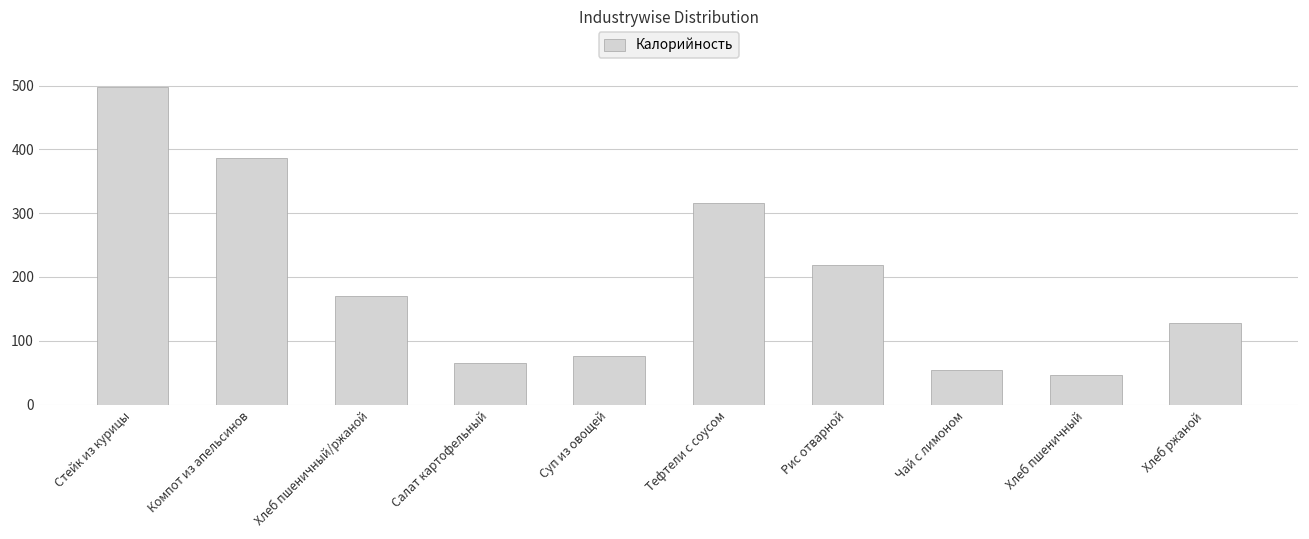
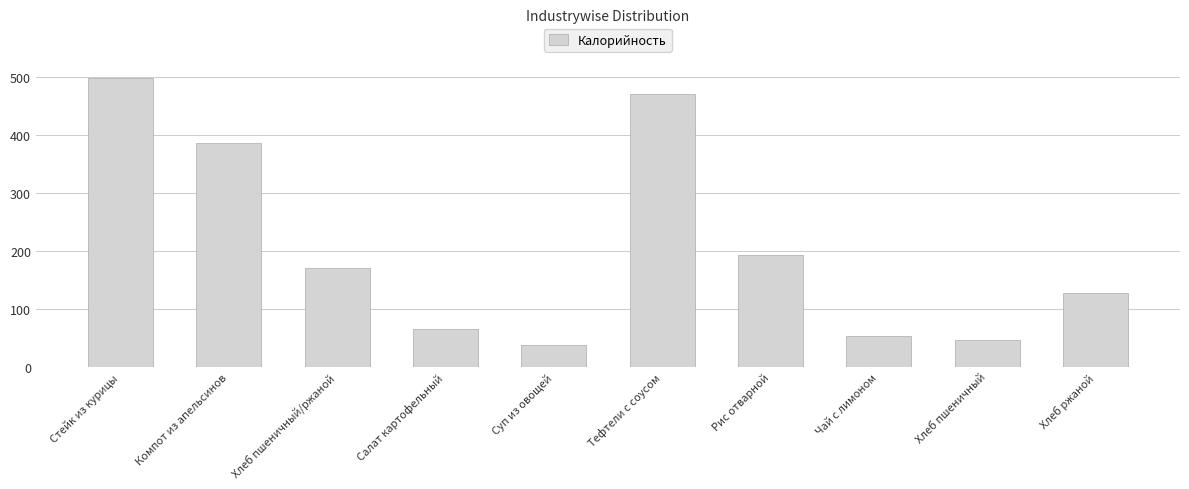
  {
    "Стейк из курицы": 500,
    "Компот из апельсинов": 390,
    "Хлеб пшеничный/ржаной": 170,
    "Салат картофельный": 70,
-   "Суп из овощей": 80,
-   "Тефтели с соусом": 320,
-   "Рис отварной": 220,
+   "Суп из овощей": 40,
+   "Тефтели с соусом": 470,
+   "Рис отварной": 190,
    "Чай с лимоном": 50,
    "Хлеб пшеничный": 50,
    "Хлеб ржаной": 130
  }
